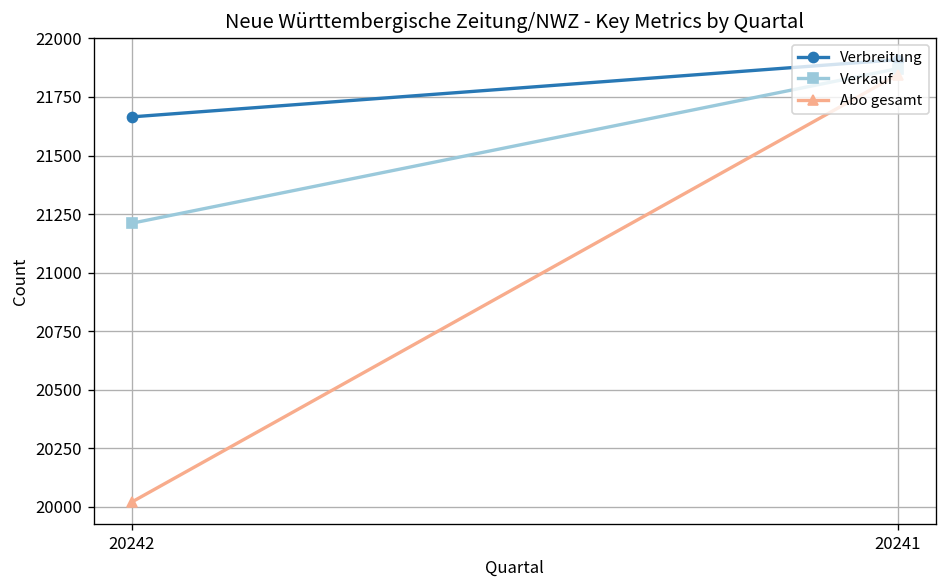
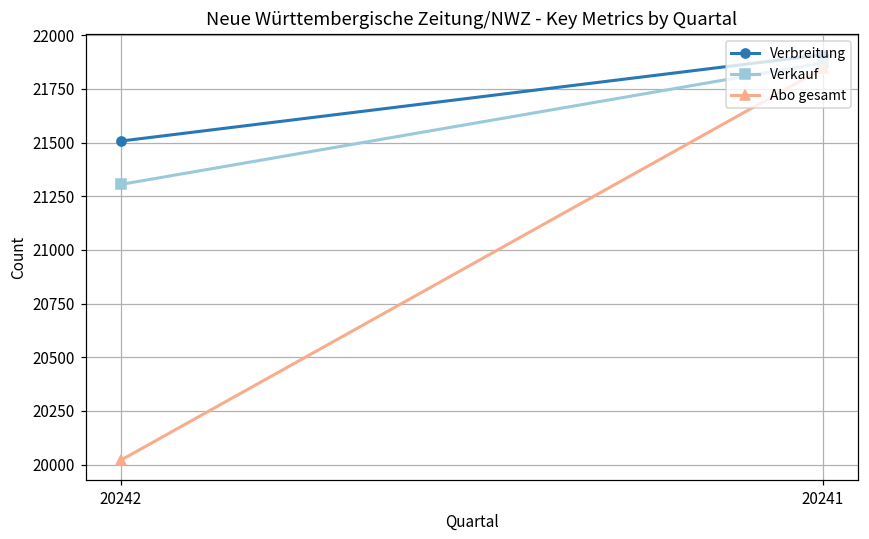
  {
    "Verbreitung": {
-     "20242": 21670
+     "20242": 21510
    },
    "Verkauf": {
-     "20242": 21210
+     "20242": 21310
    },
    "Abo gesamt": {
      "20242": 20020
    }
  }
